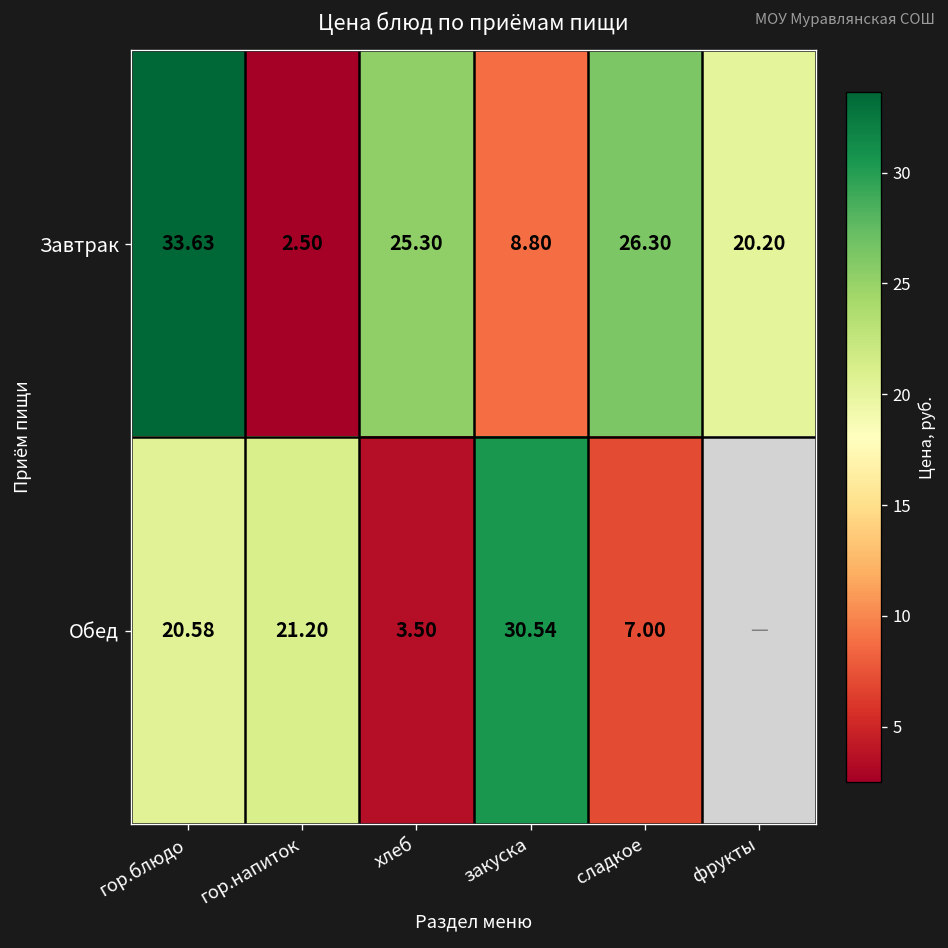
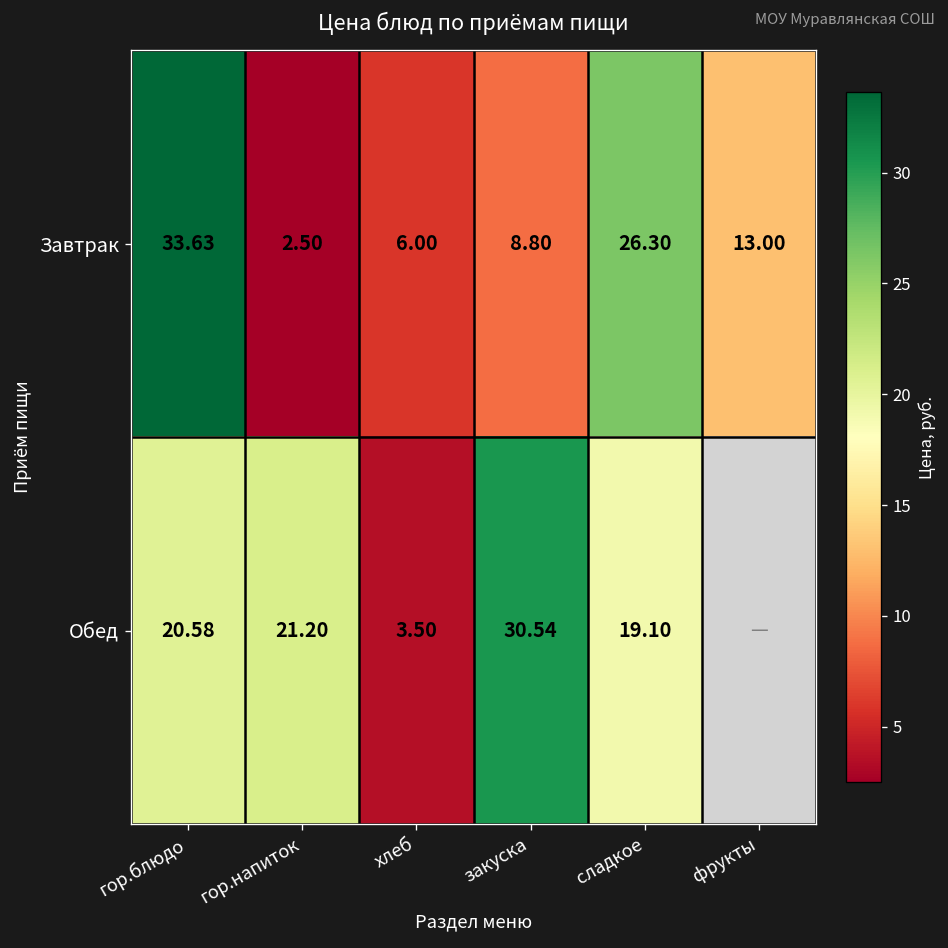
  {
    "Завтрак": {
      "гор.блюдо": 33.63,
      "гор.напиток": 2.50,
-     "хлеб": 25.30,
+     "хлеб": 6.00,
      "закуска": 8.80,
      "сладкое": 26.30,
-     "фрукты": 20.20
+     "фрукты": 13.00
    },
    "Обед": {
      "гор.блюдо": 20.58,
      "гор.напиток": 21.20,
      "хлеб": 3.50,
      "закуска": 30.54,
-     "сладкое": 7.00
+     "сладкое": 19.10
    }
  }
